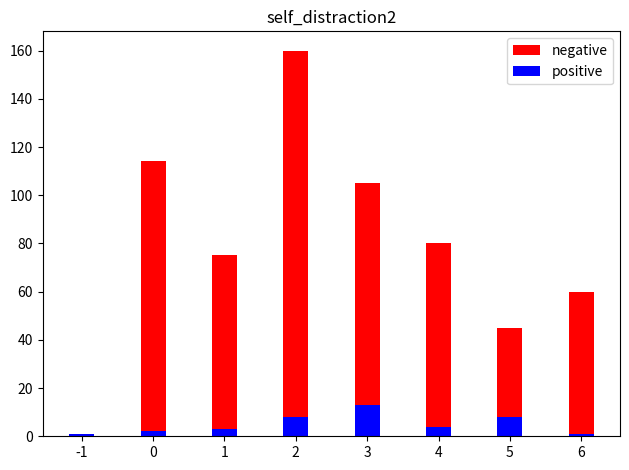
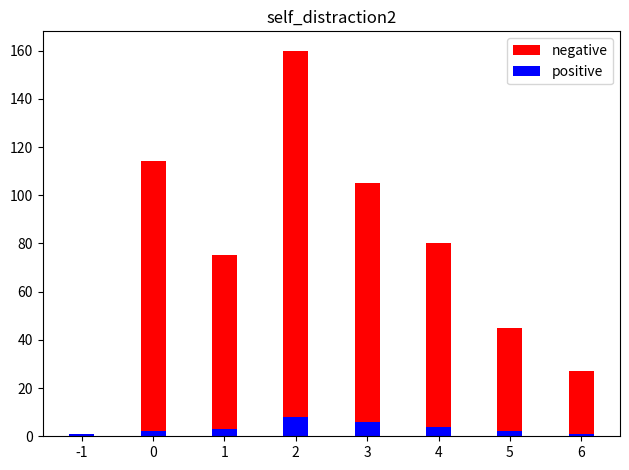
  {
    "negative": {
      "-1": 0,
      "0": 114,
      "1": 75,
      "2": 160,
      "3": 105,
      "4": 80,
      "5": 45,
-     "6": 60
+     "6": 27
    },
    "positive": {
-     "3": 13,
-     "5": 8
+     "3": 6,
+     "5": 2
    }
  }
